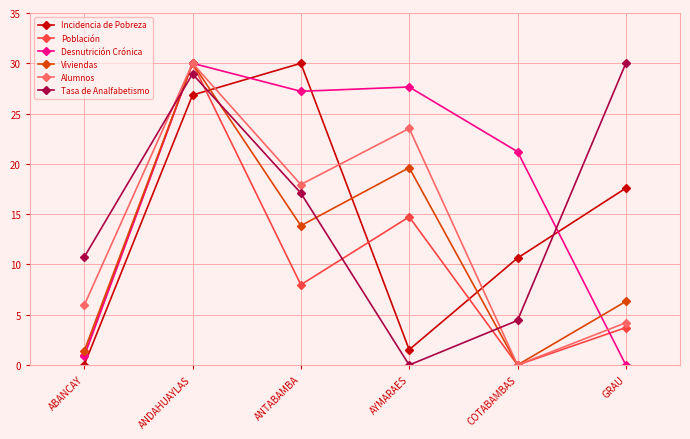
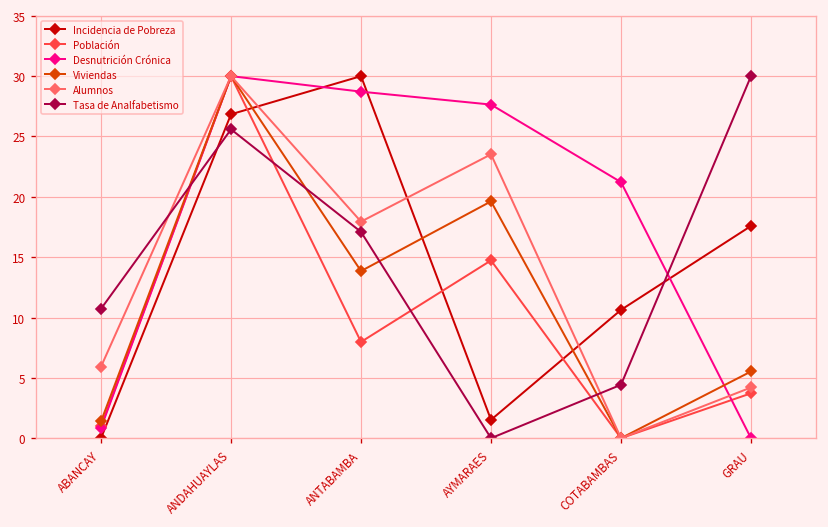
  {
    "Incidencia de Pobreza": {
      "ABANCAY": 0.0,
      "ANDAHUAYLAS": 26.8,
      "ANTABAMBA": 30.0,
      "AYMARAES": 1.5,
      "COTABAMBAS": 10.6,
      "GRAU": 17.6
    },
    "Desnutrición Crónica": {
-     "ANTABAMBA": 27.2,
+     "ANTABAMBA": 28.7,
      "AYMARAES": 27.6,
      "COTABAMBAS": 21.2,
      "GRAU": 0.0
    },
    "Viviendas": {
      "ABANCAY": 1.4,
      "ANTABAMBA": 13.8,
      "AYMARAES": 19.6,
-     "GRAU": 6.3
+     "GRAU": 5.5
    },
    "Tasa de Analfabetismo": {
      "ABANCAY": 10.7,
-     "ANDAHUAYLAS": 28.9,
+     "ANDAHUAYLAS": 25.6,
      "ANTABAMBA": 17.1,
      "AYMARAES": 0.0,
      "COTABAMBAS": 4.4,
      "GRAU": 30.0
    }
  }
